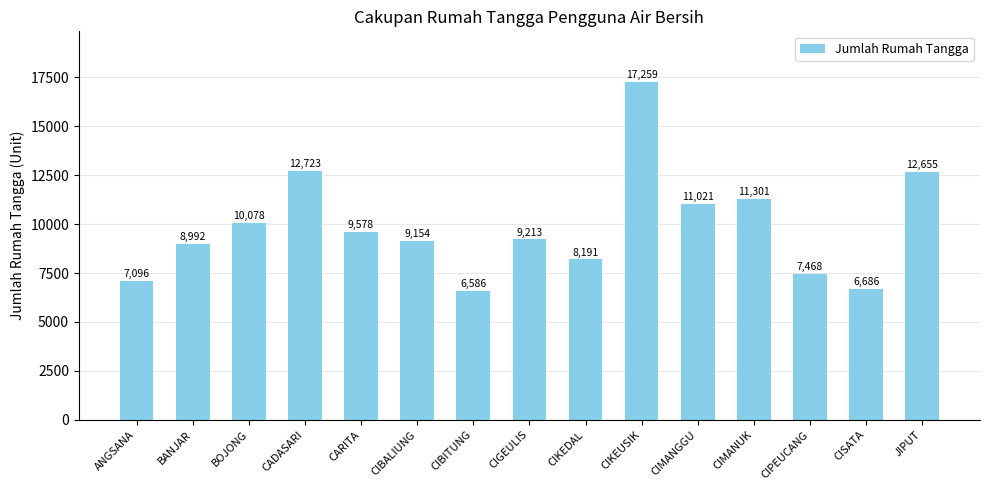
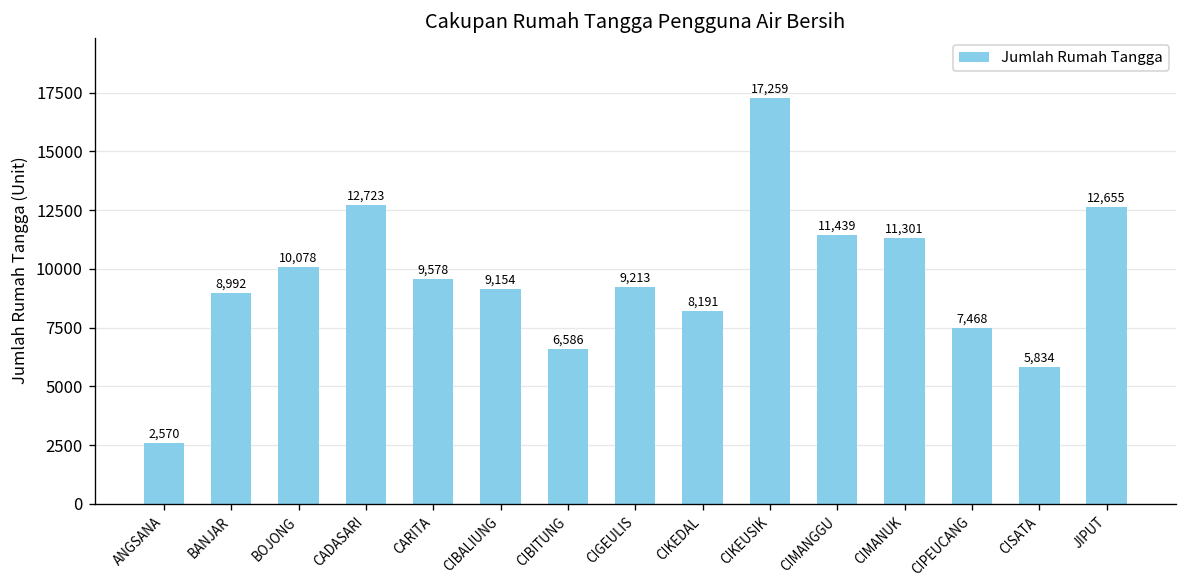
  {
-   "ANGSANA": "7,096",
+   "ANGSANA": "2,570",
    "BANJAR": "8,992",
    "BOJONG": "10,078",
    "CADASARI": "12,723",
    "CARITA": "9,578",
    "CIBALIUNG": "9,154",
    "CIBITUNG": "6,586",
    "CIGEULIS": "9,213",
    "CIKEDAL": "8,191",
    "CIKEUSIK": "17,259",
-   "CIMANGGU": "11,021",
+   "CIMANGGU": "11,439",
    "CIMANUK": "11,301",
    "CIPEUCANG": "7,468",
-   "CISATA": "6,686",
+   "CISATA": "5,834",
    "JIPUT": "12,655"
  }
